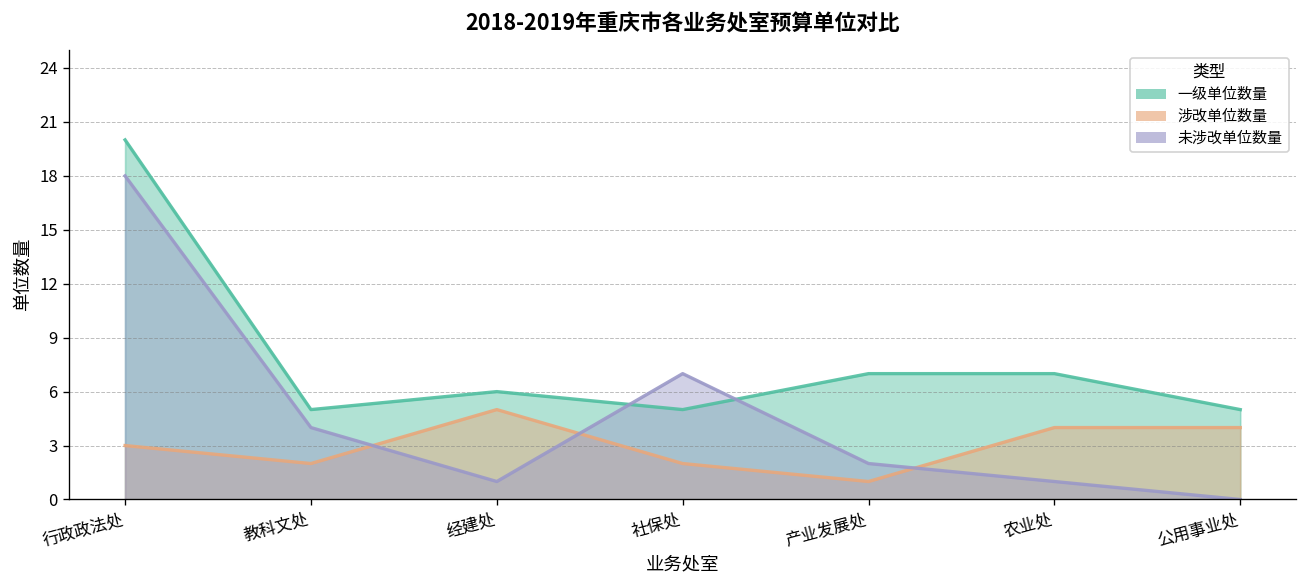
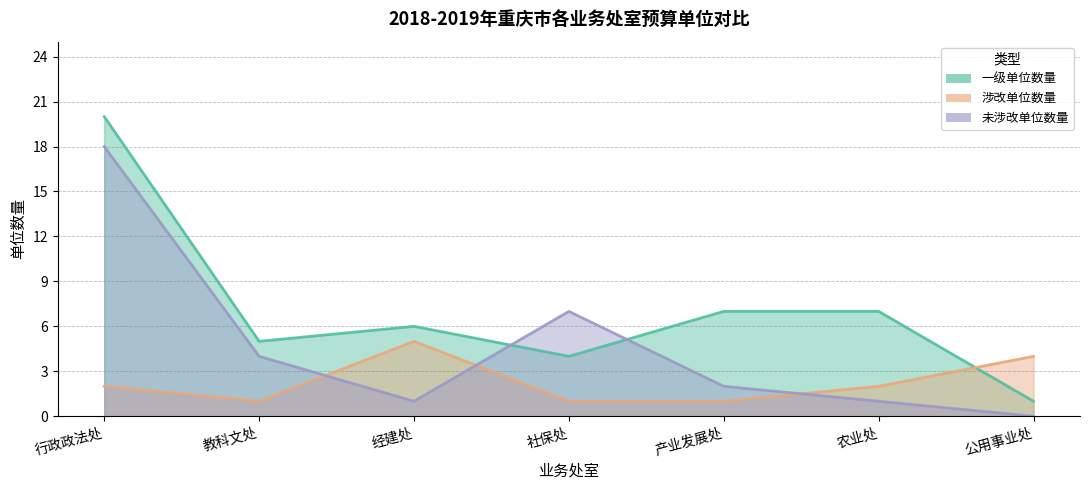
  {
    "一级单位数量": {
      "行政政法处": 20,
      "教科文处": 5,
      "经建处": 6,
-     "社保处": 5,
+     "社保处": 4,
      "产业发展处": 7,
      "农业处": 7,
-     "公用事业处": 5
+     "公用事业处": 1
    },
    "涉改单位数量": {
-     "行政政法处": 3,
-     "教科文处": 2,
+     "行政政法处": 2,
+     "教科文处": 1,
      "经建处": 5,
-     "社保处": 2,
+     "社保处": 1,
      "产业发展处": 1,
-     "农业处": 4,
+     "农业处": 2,
      "公用事业处": 4
    },
    "未涉改单位数量": {
      "行政政法处": 18,
      "教科文处": 4,
      "经建处": 1,
      "社保处": 7,
      "产业发展处": 2,
      "农业处": 1,
      "公用事业处": 0
    }
  }
